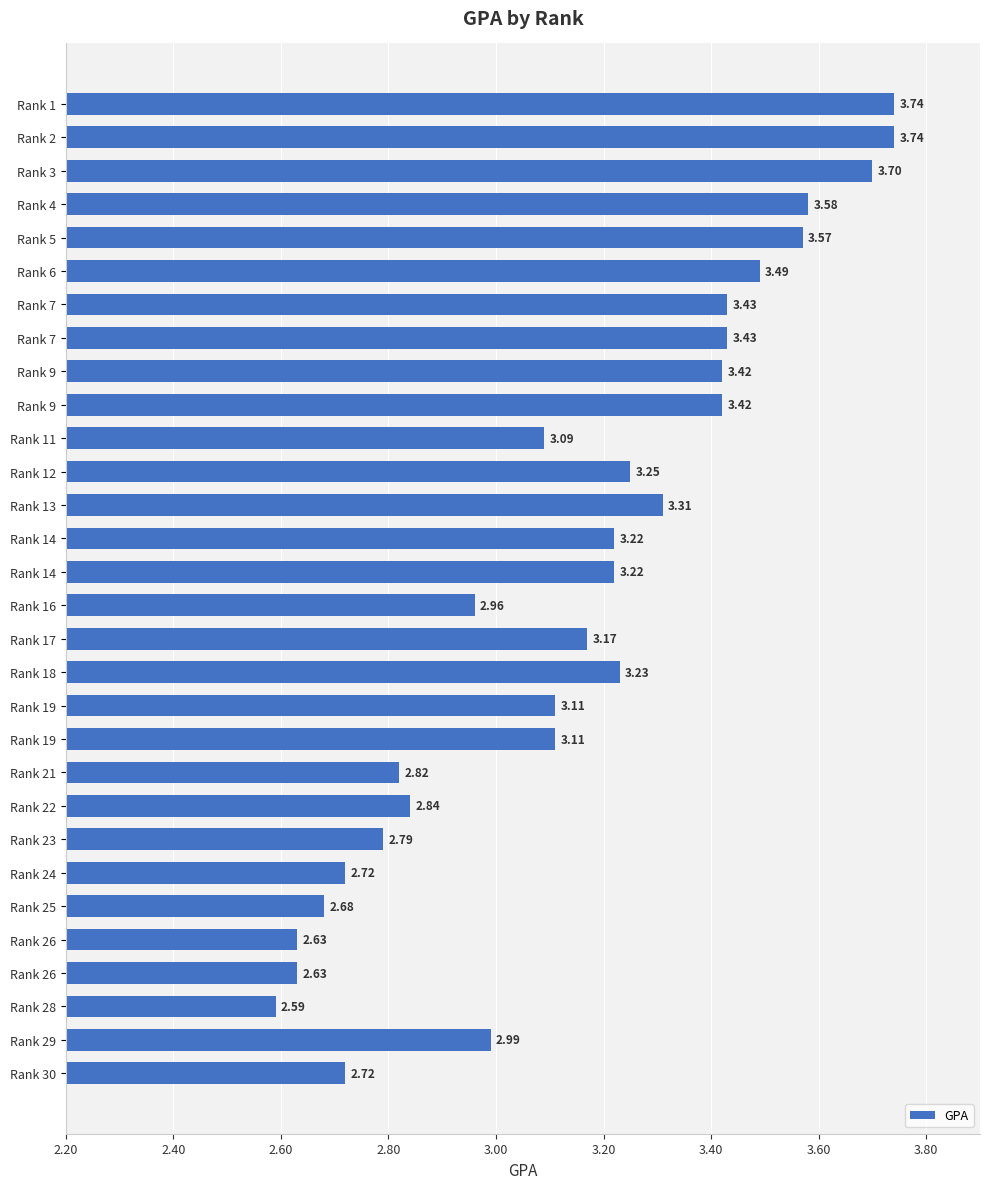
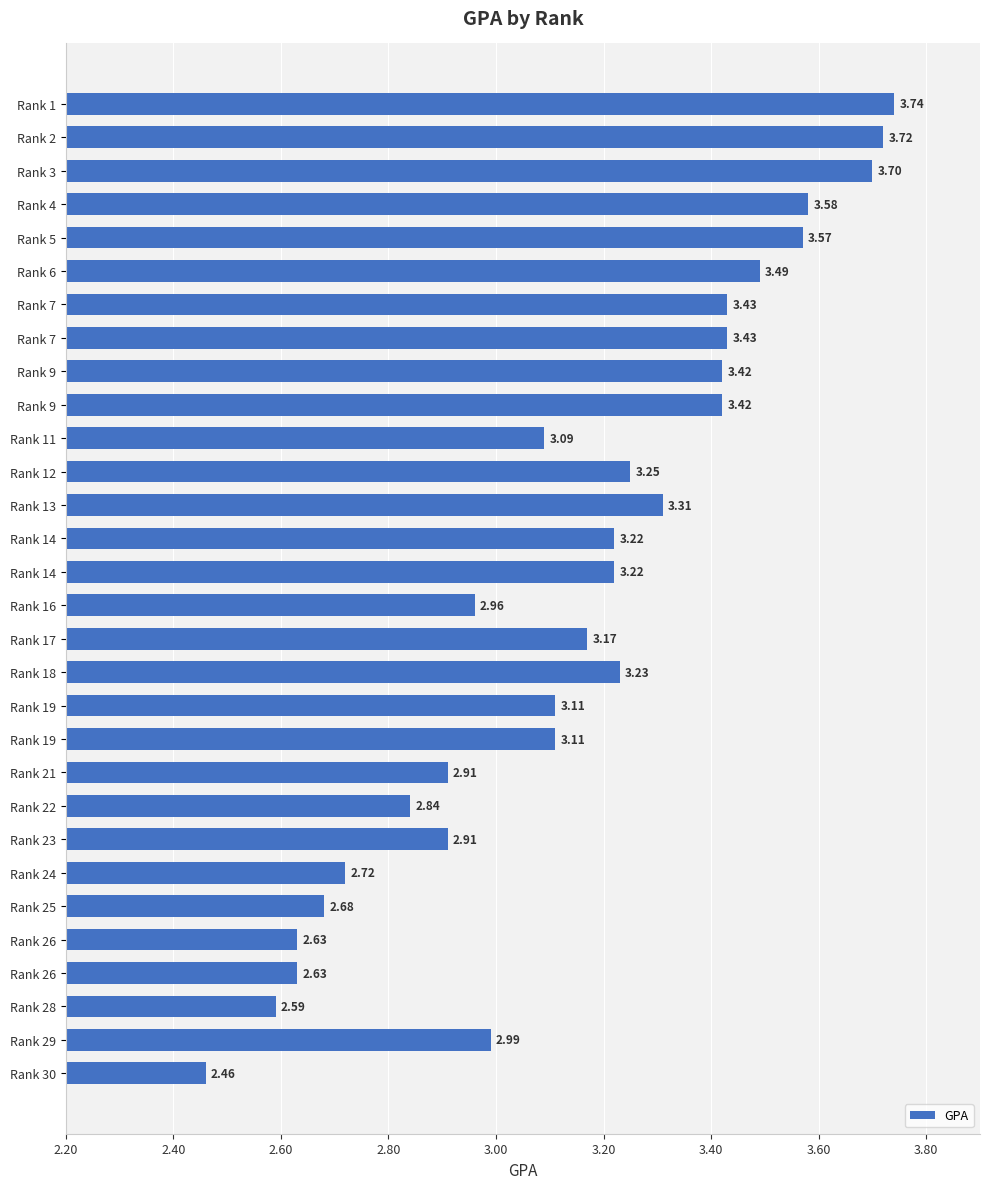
  {
    "Rank 1": 3.74,
-   "Rank 2": 3.74,
+   "Rank 2": 3.72,
    "Rank 3": 3.70,
    "Rank 4": 3.58,
    "Rank 5": 3.57,
    "Rank 6": 3.49,
    "Rank 11": 3.09,
    "Rank 12": 3.25,
    "Rank 13": 3.31,
    "Rank 16": 2.96,
    "Rank 17": 3.17,
    "Rank 18": 3.23,
-   "Rank 21": 2.82,
+   "Rank 21": 2.91,
    "Rank 22": 2.84,
-   "Rank 23": 2.79,
+   "Rank 23": 2.91,
    "Rank 24": 2.72,
    "Rank 25": 2.68,
    "Rank 28": 2.59,
    "Rank 29": 2.99,
-   "Rank 30": 2.72
+   "Rank 30": 2.46
  }
